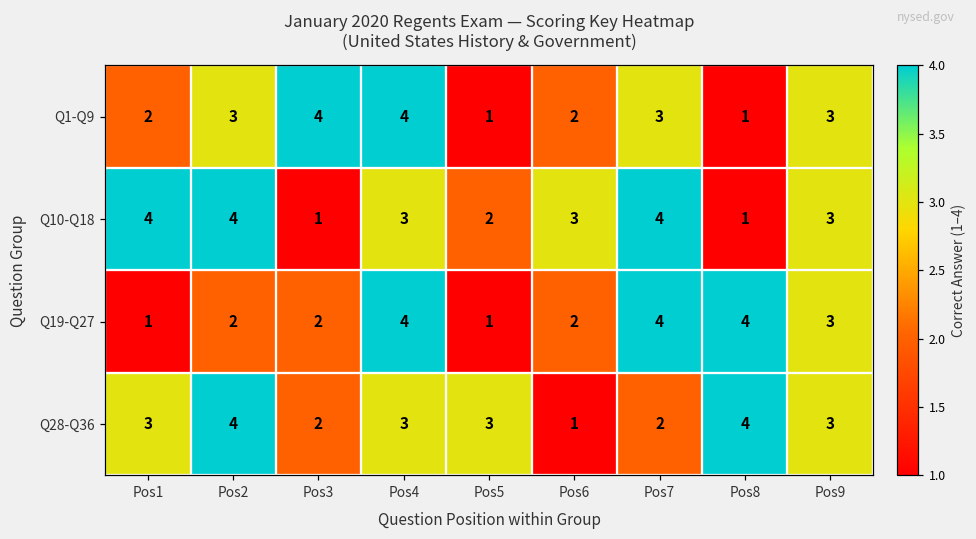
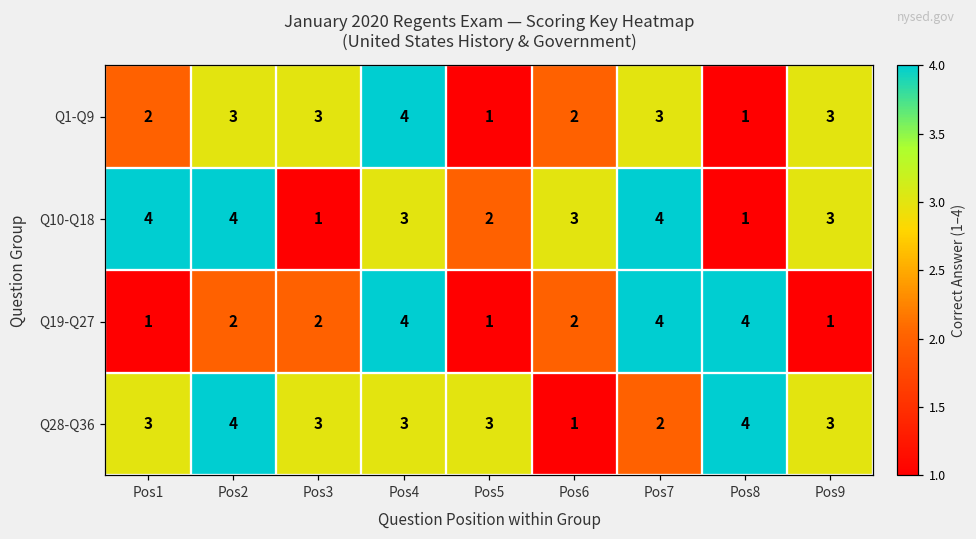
  {
    "Q1-Q9": {
      "Pos1": 2,
      "Pos2": 3,
-     "Pos3": 4,
+     "Pos3": 3,
      "Pos4": 4,
      "Pos5": 1,
      "Pos6": 2,
      "Pos7": 3,
      "Pos8": 1,
      "Pos9": 3
    },
    "Q10-Q18": {
      "Pos1": 4,
      "Pos2": 4,
      "Pos3": 1,
      "Pos4": 3,
      "Pos5": 2,
      "Pos6": 3,
      "Pos7": 4,
      "Pos8": 1,
      "Pos9": 3
    },
    "Q19-Q27": {
      "Pos1": 1,
      "Pos2": 2,
      "Pos3": 2,
      "Pos4": 4,
      "Pos5": 1,
      "Pos6": 2,
      "Pos7": 4,
      "Pos8": 4,
-     "Pos9": 3
+     "Pos9": 1
    },
    "Q28-Q36": {
      "Pos1": 3,
      "Pos2": 4,
-     "Pos3": 2,
+     "Pos3": 3,
      "Pos4": 3,
      "Pos5": 3,
      "Pos6": 1,
      "Pos7": 2,
      "Pos8": 4,
      "Pos9": 3
    }
  }
